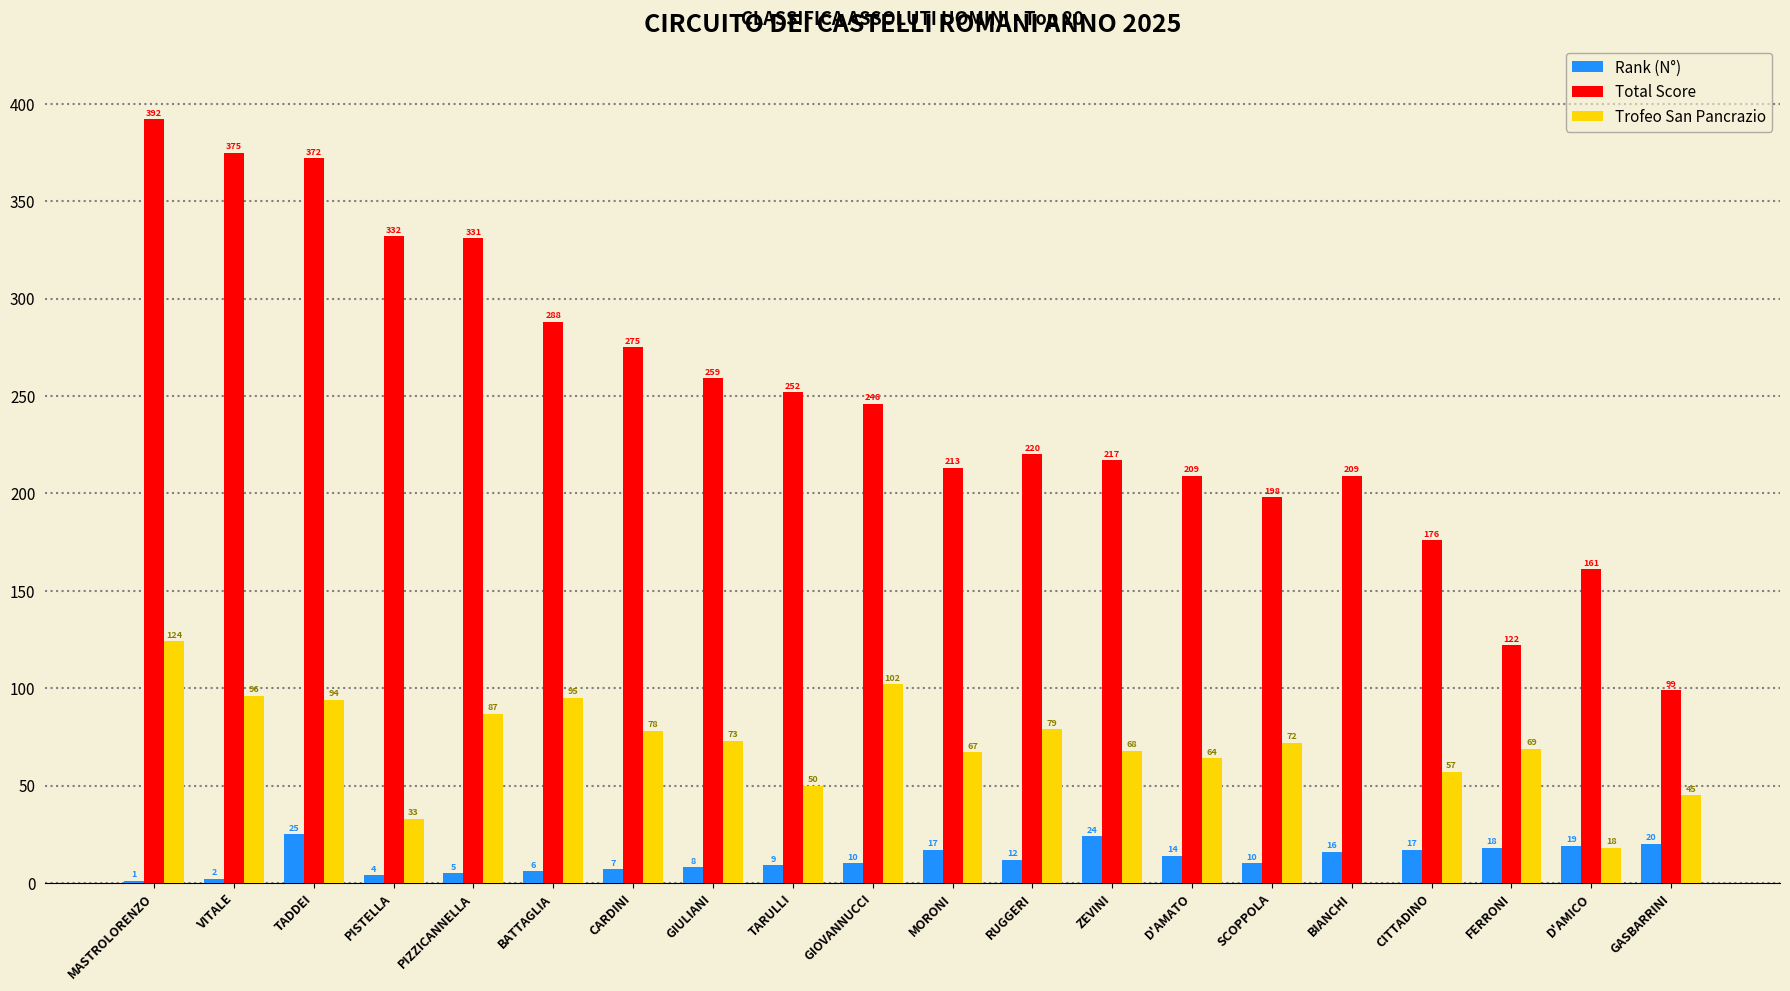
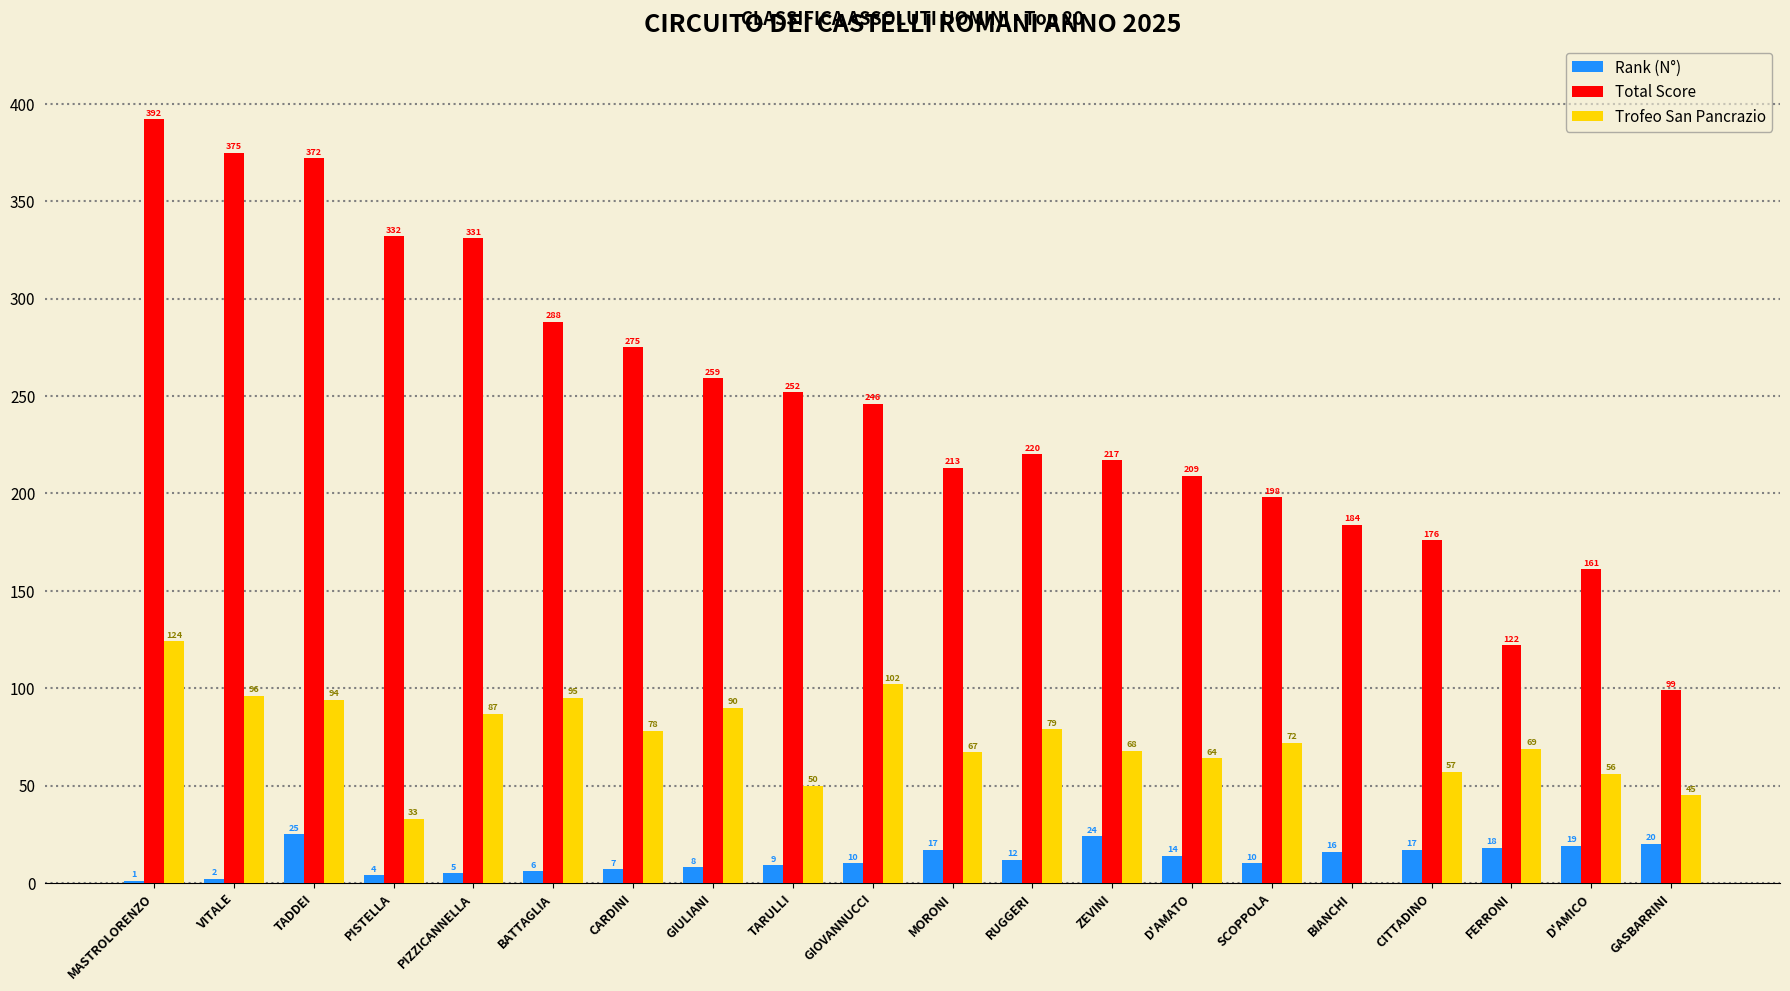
  {
    "Rank (N°)": {
      "MASTROLORENZO": 1,
      "VITALE": 2,
      "TADDEI": 25,
      "PISTELLA": 4,
      "PIZZICANNELLA": 5,
      "BATTAGLIA": 6,
      "CARDINI": 7,
      "GIULIANI": 8,
      "TARULLI": 9,
      "GIOVANNUCCI": 10,
      "MORONI": 17,
      "RUGGERI": 12,
      "ZEVINI": 24,
      "D'AMATO": 14,
      "SCOPPOLA": 10,
      "BIANCHI": 16,
      "CITTADINO": 17,
      "FERRONI": 18,
      "D'AMICO": 19,
      "GASBARRINI": 20
    },
    "Total Score": {
      "MASTROLORENZO": 392,
      "VITALE": 375,
      "TADDEI": 372,
      "PISTELLA": 332,
      "PIZZICANNELLA": 331,
      "BATTAGLIA": 288,
      "CARDINI": 275,
      "GIULIANI": 259,
      "TARULLI": 252,
      "GIOVANNUCCI": 246,
      "MORONI": 213,
      "RUGGERI": 220,
      "ZEVINI": 217,
      "D'AMATO": 209,
      "SCOPPOLA": 198,
-     "BIANCHI": 209,
+     "BIANCHI": 184,
      "CITTADINO": 176,
      "FERRONI": 122,
      "D'AMICO": 161,
      "GASBARRINI": 99
    },
    "Trofeo San Pancrazio": {
      "MASTROLORENZO": 124,
      "VITALE": 96,
      "TADDEI": 94,
      "PISTELLA": 33,
      "PIZZICANNELLA": 87,
      "BATTAGLIA": 95,
      "CARDINI": 78,
-     "GIULIANI": 73,
+     "GIULIANI": 90,
      "TARULLI": 50,
      "GIOVANNUCCI": 102,
      "MORONI": 67,
      "RUGGERI": 79,
      "ZEVINI": 68,
      "D'AMATO": 64,
      "SCOPPOLA": 72,
      "CITTADINO": 57,
      "FERRONI": 69,
-     "D'AMICO": 18,
+     "D'AMICO": 56,
      "GASBARRINI": 45
    }
  }
